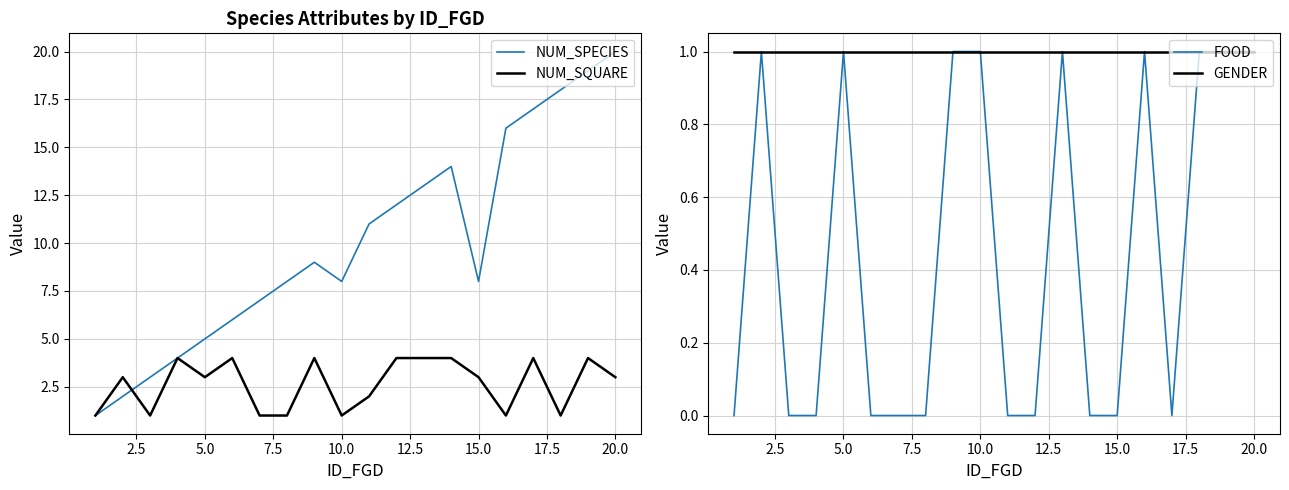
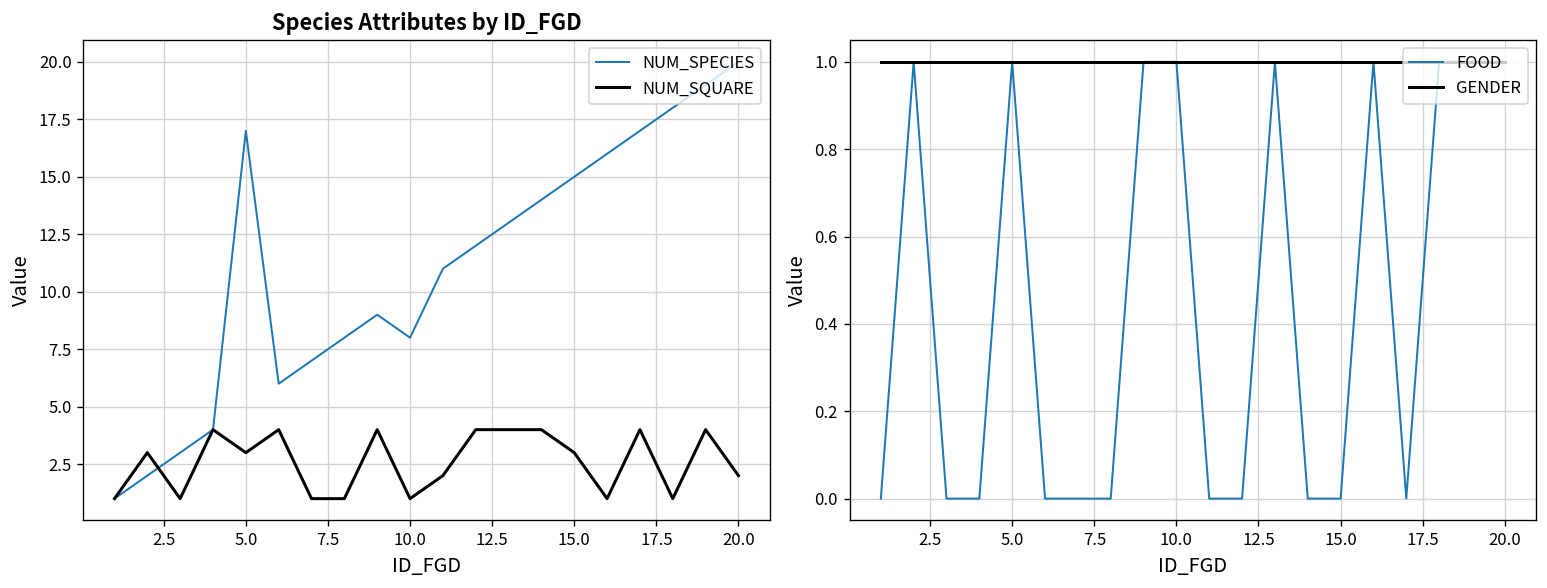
  {
    "Species Attributes by ID_FGD": {
      "NUM_SPECIES": {
-       "5.0": 5,
+       "5.0": 17,
        "10.0": 8,
-       "15.0": 8
+       "15.0": 15
      },
      "NUM_SQUARE": {
        "5.0": 3,
        "10.0": 1,
        "15.0": 3,
-       "20.0": 3
+       "20.0": 2
      }
    }
  }
